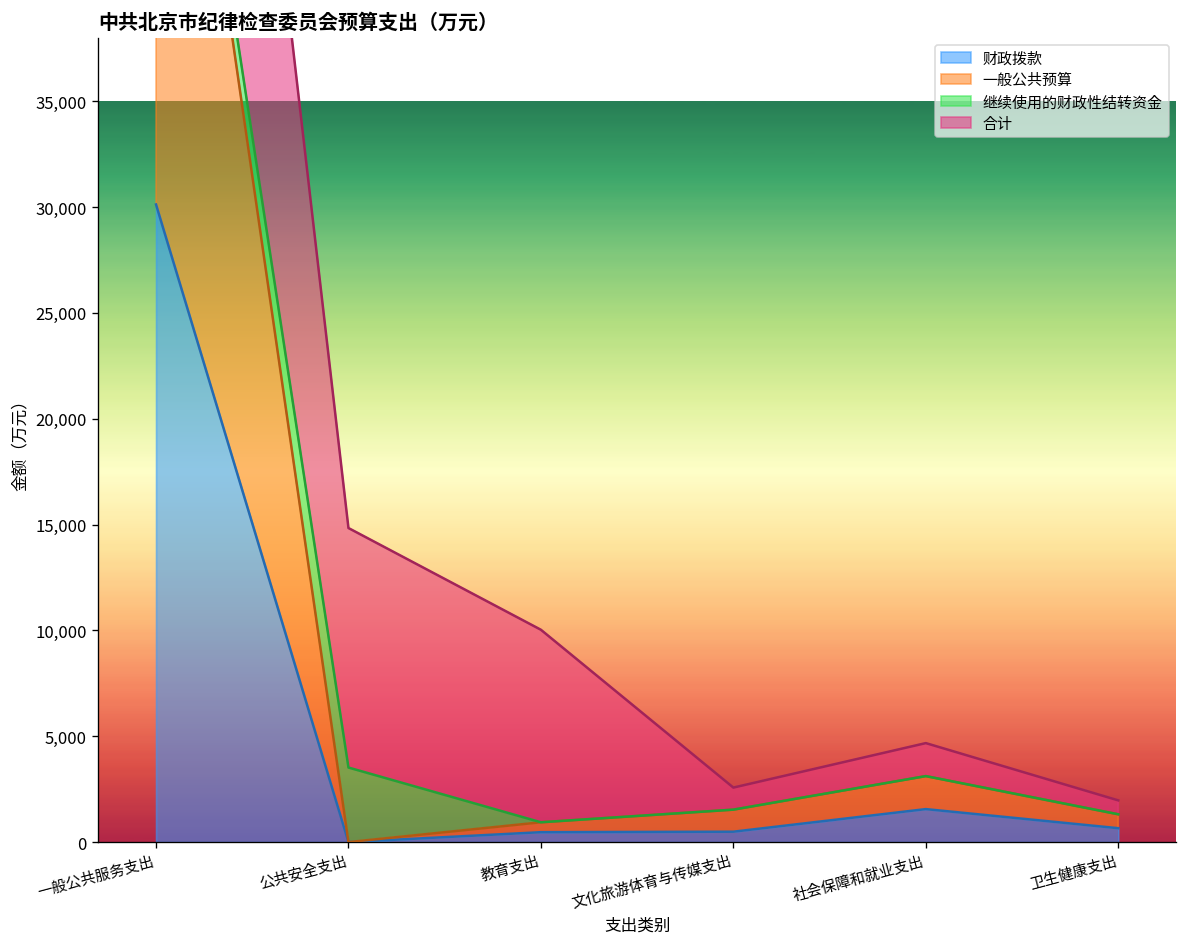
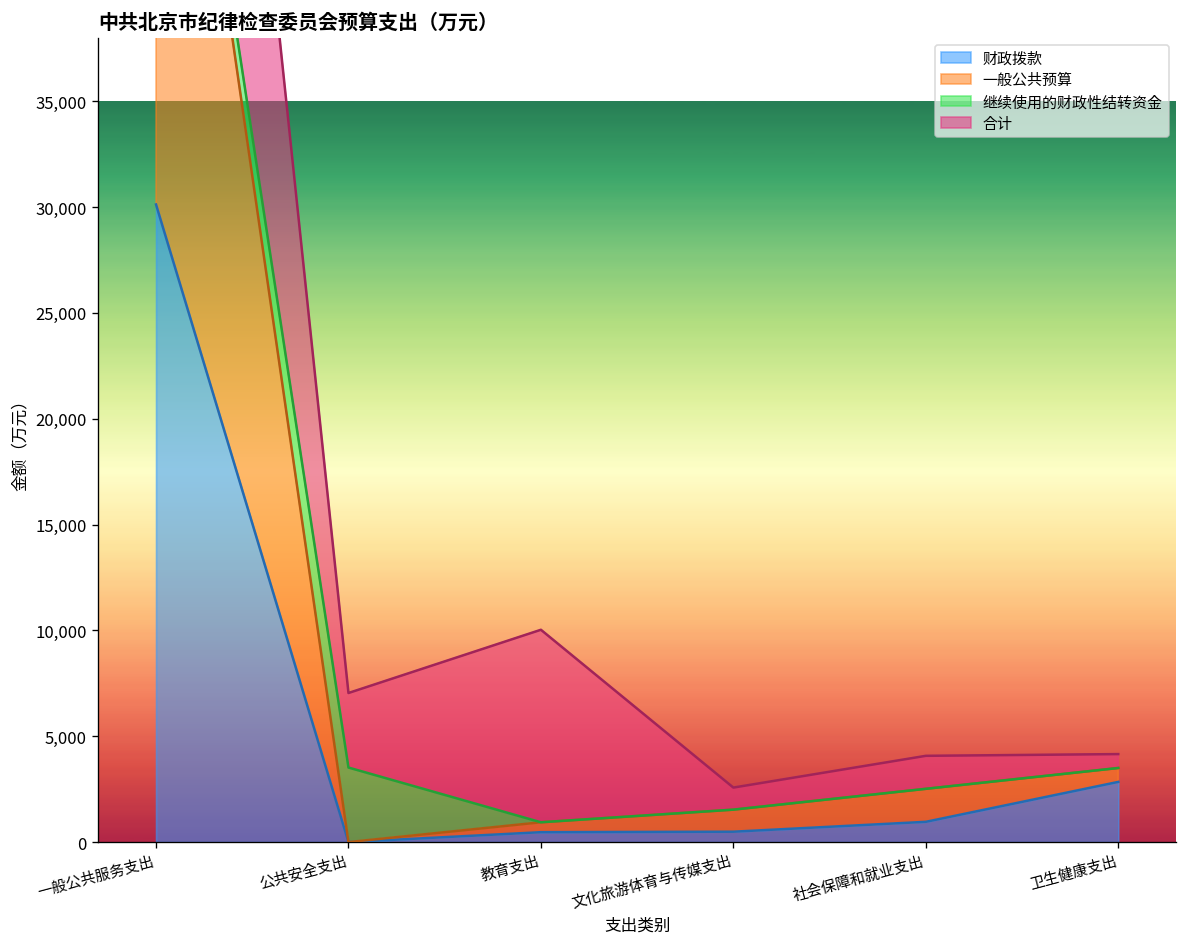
  {
    "财政拨款": {
      "一般公共服务支出": "30,100",
      "教育支出": "500",
      "文化旅游体育与传媒支出": "500",
-     "社会保障和就业支出": "1,600",
-     "卫生健康支出": "700"
+     "社会保障和就业支出": "1,000",
+     "卫生健康支出": "2,800"
    },
    "继续使用的财政性结转资金": {
      "公共安全支出": "3,500"
    },
    "合计": {
-     "公共安全支出": "11,300",
+     "公共安全支出": "3,500",
      "教育支出": "9,100",
      "文化旅游体育与传媒支出": "1,000",
      "社会保障和就业支出": "1,600",
      "卫生健康支出": "700"
    }
  }
